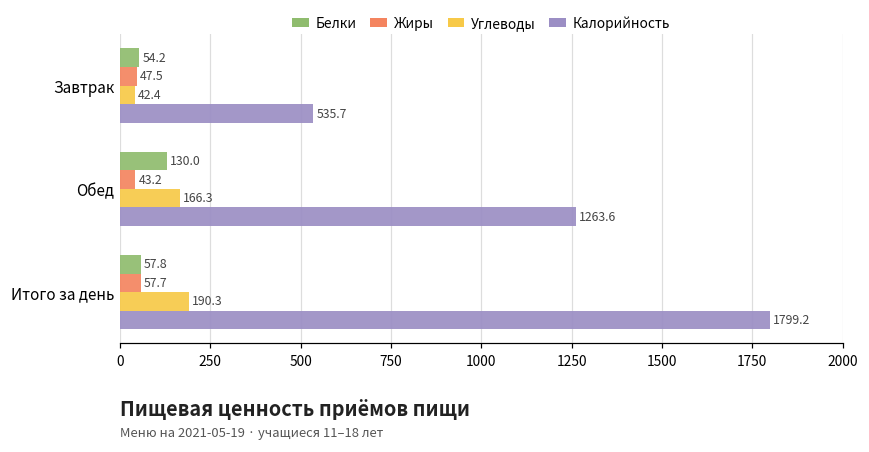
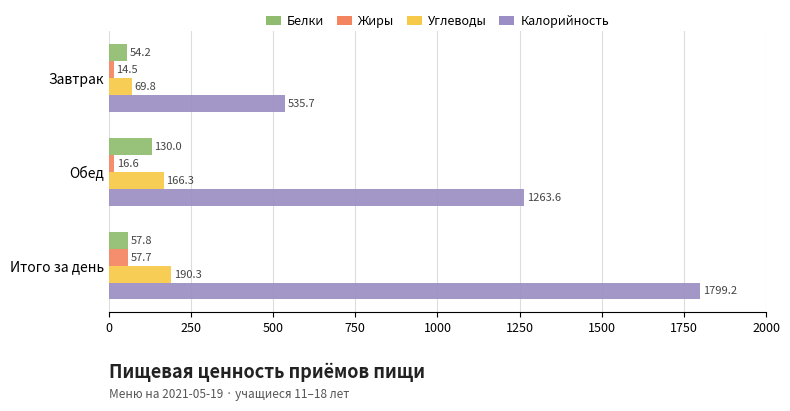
  {
    "Белки": {
      "Завтрак": 54.2,
      "Обед": 130.0,
      "Итого за день": 57.8
    },
    "Жиры": {
-     "Завтрак": 47.5,
-     "Обед": 43.2,
+     "Завтрак": 14.5,
+     "Обед": 16.6,
      "Итого за день": 57.7
    },
    "Углеводы": {
-     "Завтрак": 42.4,
+     "Завтрак": 69.8,
      "Обед": 166.3,
      "Итого за день": 190.3
    },
    "Калорийность": {
      "Завтрак": 535.7,
      "Обед": 1263.6,
      "Итого за день": 1799.2
    }
  }
